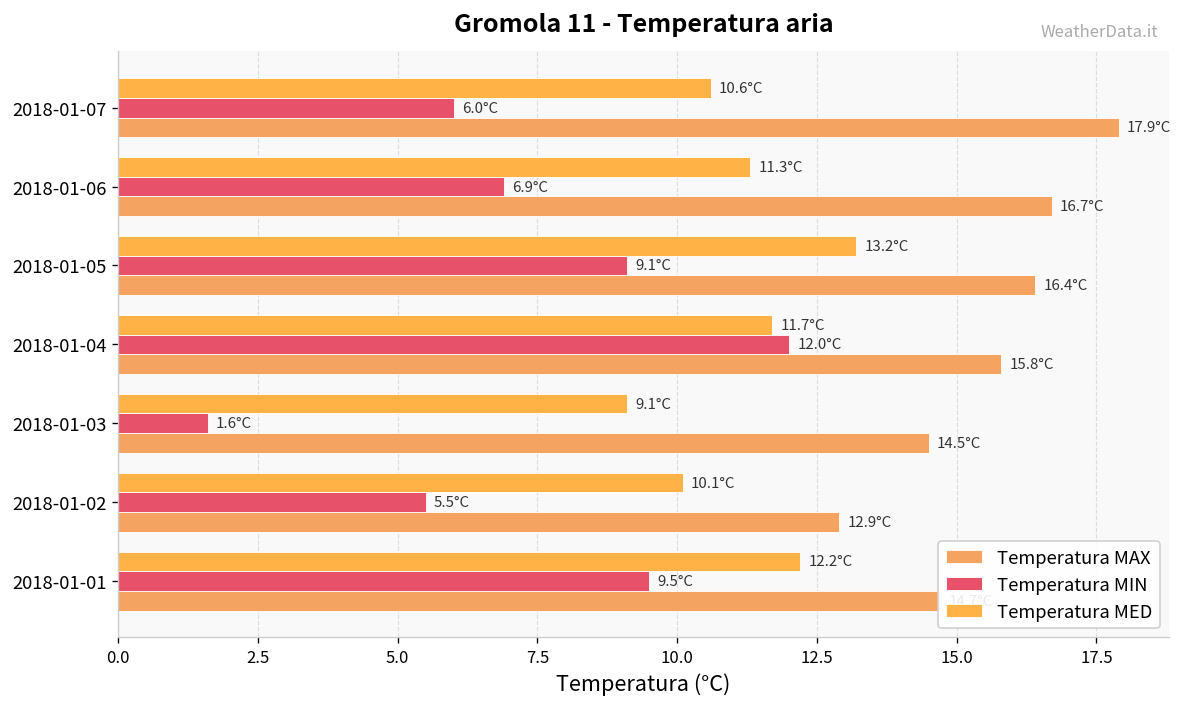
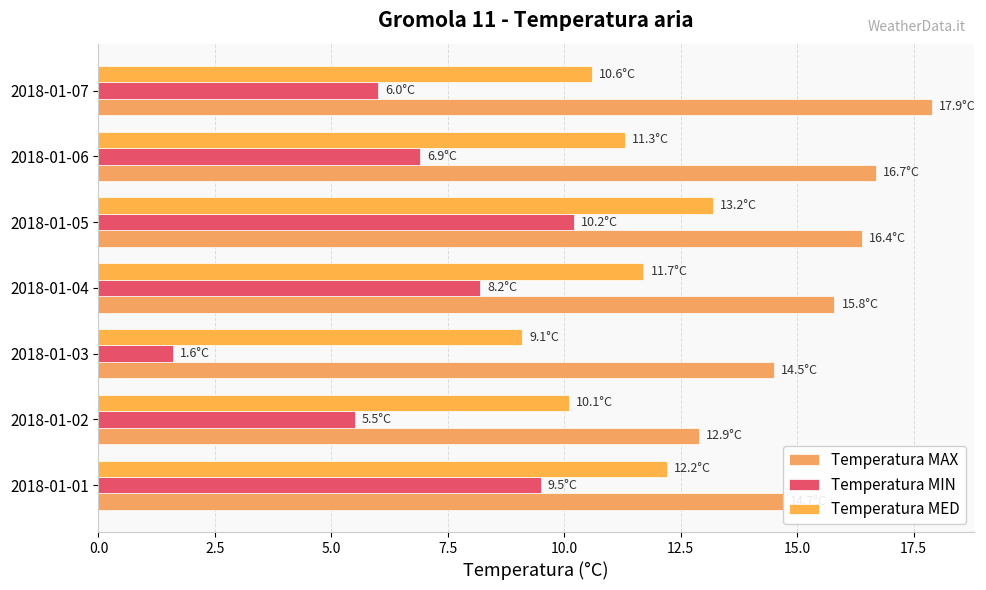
  {
    "Temperatura MIN": {
      "2018-01-07": "6.0°C",
      "2018-01-06": "6.9°C",
-     "2018-01-05": "9.1°C",
-     "2018-01-04": "12.0°C",
+     "2018-01-05": "10.2°C",
+     "2018-01-04": "8.2°C",
      "2018-01-03": "1.6°C",
      "2018-01-02": "5.5°C",
      "2018-01-01": "9.5°C"
    }
  }
